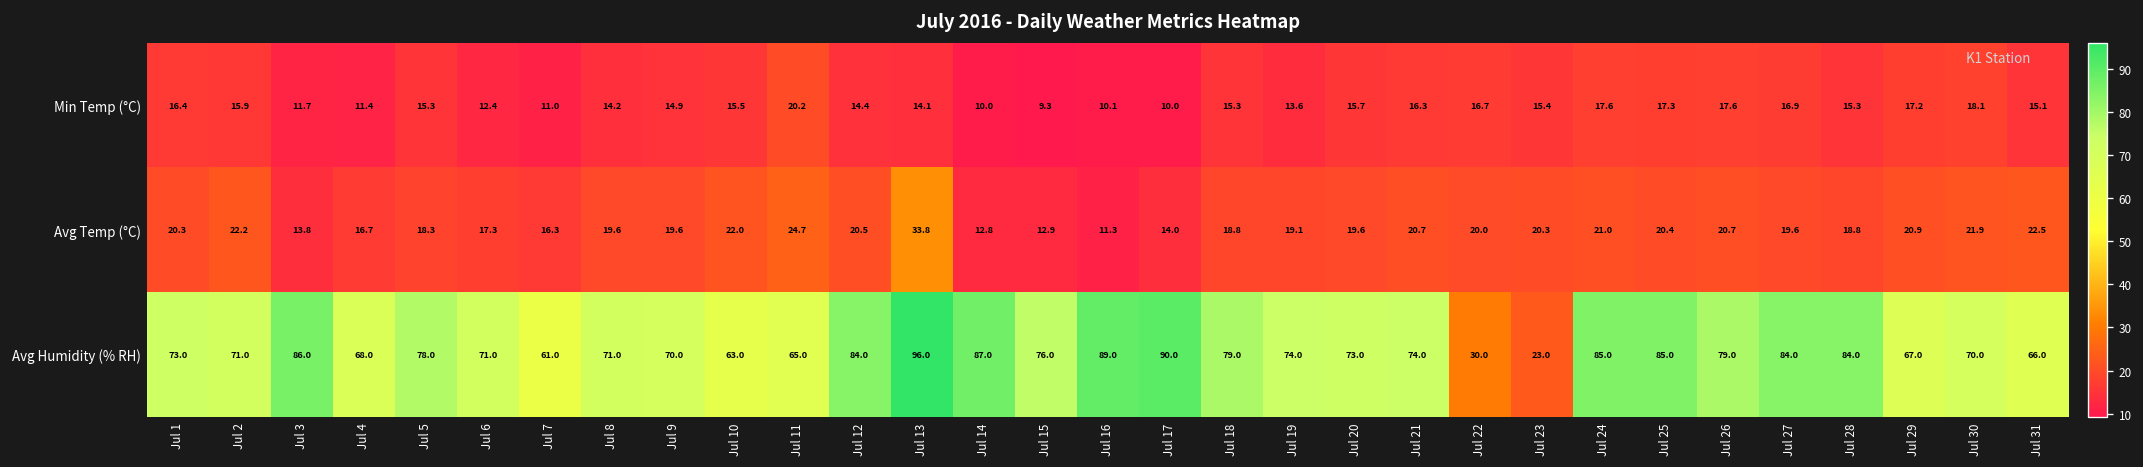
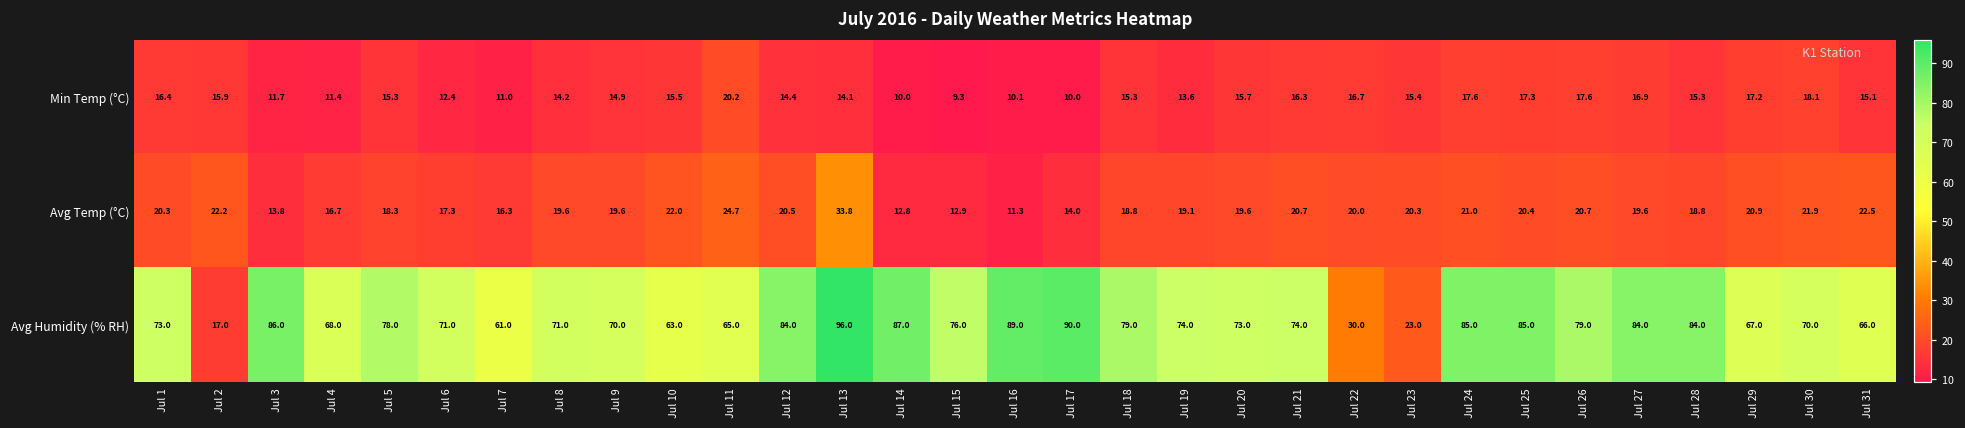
  {
    "Min Temp (°C)": {
      "Jul 1": 16.4,
      "Jul 2": 15.9,
      "Jul 3": 11.7,
      "Jul 4": 11.4,
      "Jul 5": 15.3,
      "Jul 6": 12.4,
      "Jul 7": 11.0,
      "Jul 8": 14.2,
      "Jul 9": 14.9,
      "Jul 10": 15.5,
      "Jul 11": 20.2,
      "Jul 12": 14.4,
      "Jul 13": 14.1,
      "Jul 14": 10.0,
      "Jul 15": 9.3,
      "Jul 16": 10.1,
      "Jul 17": 10.0,
      "Jul 18": 15.3,
      "Jul 19": 13.6,
      "Jul 20": 15.7,
      "Jul 21": 16.3,
      "Jul 22": 16.7,
      "Jul 23": 15.4,
      "Jul 24": 17.6,
      "Jul 25": 17.3,
      "Jul 26": 17.6,
      "Jul 27": 16.9,
      "Jul 28": 15.3,
      "Jul 29": 17.2,
      "Jul 31": 15.1
    },
    "Avg Temp (°C)": {
      "Jul 1": 20.3,
      "Jul 2": 22.2,
      "Jul 3": 13.8,
      "Jul 4": 16.7,
      "Jul 5": 18.3,
      "Jul 6": 17.3,
      "Jul 7": 16.3,
      "Jul 8": 19.6,
      "Jul 9": 19.6,
      "Jul 10": 22.0,
      "Jul 11": 24.7,
      "Jul 12": 20.5,
      "Jul 13": 33.8,
      "Jul 14": 12.8,
      "Jul 15": 12.9,
      "Jul 16": 11.3,
      "Jul 17": 14.0,
      "Jul 18": 18.8,
      "Jul 19": 19.1,
      "Jul 20": 19.6,
      "Jul 21": 20.7,
      "Jul 22": 20.0,
      "Jul 23": 20.3,
      "Jul 24": 21.0,
      "Jul 25": 20.4,
      "Jul 26": 20.7,
      "Jul 27": 19.6,
      "Jul 28": 18.8,
      "Jul 29": 20.9,
      "Jul 30": 21.9,
      "Jul 31": 22.5
    },
    "Avg Humidity (% RH)": {
      "Jul 1": 73.0,
-     "Jul 2": 71.0,
+     "Jul 2": 17.0,
      "Jul 3": 86.0,
      "Jul 4": 68.0,
      "Jul 5": 78.0,
      "Jul 6": 71.0,
      "Jul 7": 61.0,
      "Jul 8": 71.0,
      "Jul 9": 70.0,
      "Jul 10": 63.0,
      "Jul 11": 65.0,
      "Jul 12": 84.0,
      "Jul 13": 96.0,
      "Jul 14": 87.0,
      "Jul 15": 76.0,
      "Jul 16": 89.0,
      "Jul 17": 90.0,
      "Jul 18": 79.0,
      "Jul 19": 74.0,
      "Jul 20": 73.0,
      "Jul 21": 74.0,
      "Jul 22": 30.0,
      "Jul 23": 23.0,
      "Jul 24": 85.0,
      "Jul 25": 85.0,
      "Jul 26": 79.0,
      "Jul 27": 84.0,
      "Jul 28": 84.0,
      "Jul 29": 67.0,
      "Jul 30": 70.0,
      "Jul 31": 66.0
    }
  }
